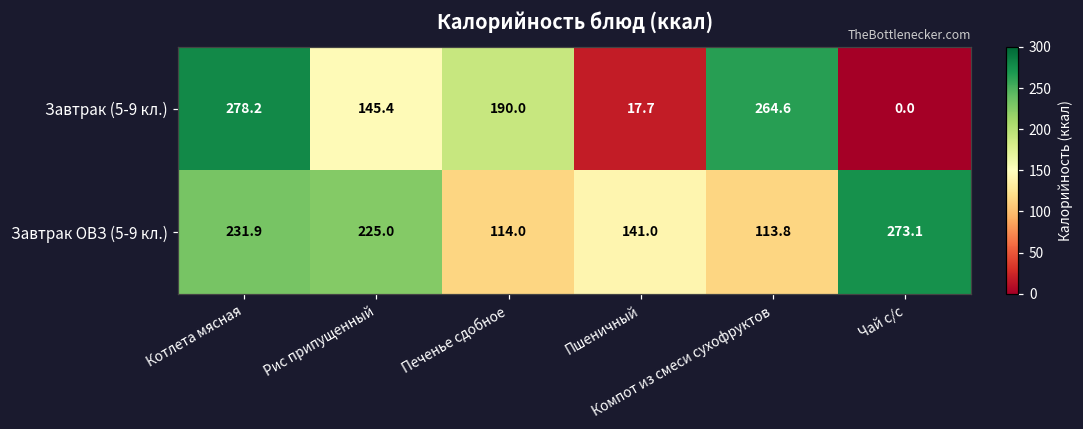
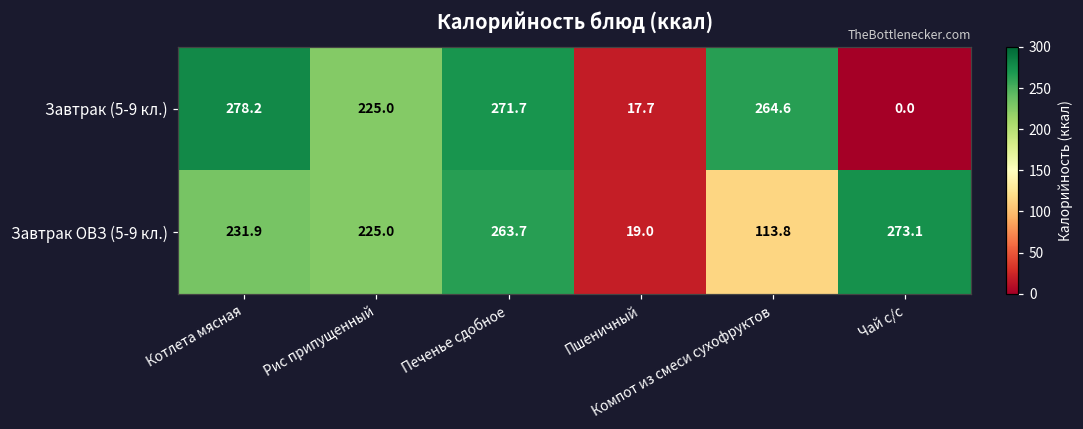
  {
    "Завтрак (5-9 кл.)": {
      "Котлета мясная": 278.2,
-     "Рис припущенный": 145.4,
-     "Печенье сдобное": 190.0,
+     "Рис припущенный": 225.0,
+     "Печенье сдобное": 271.7,
      "Пшеничный": 17.7,
      "Компот из смеси сухофруктов": 264.6,
      "Чай с/с": 0.0
    },
    "Завтрак ОВЗ (5-9 кл.)": {
      "Котлета мясная": 231.9,
      "Рис припущенный": 225.0,
-     "Печенье сдобное": 114.0,
-     "Пшеничный": 141.0,
+     "Печенье сдобное": 263.7,
+     "Пшеничный": 19.0,
      "Компот из смеси сухофруктов": 113.8,
      "Чай с/с": 273.1
    }
  }
